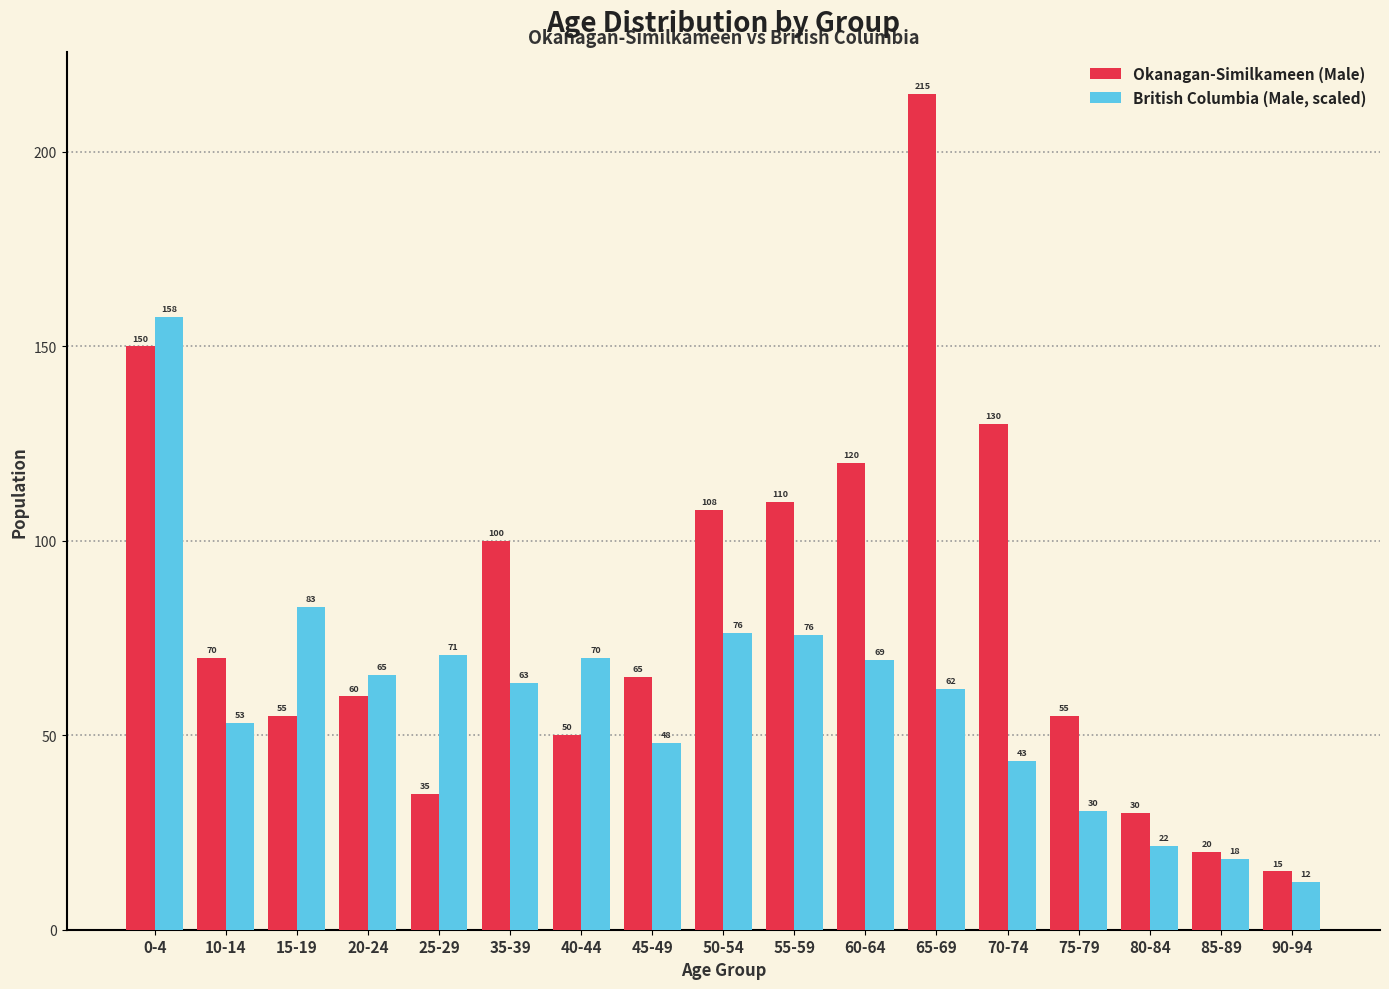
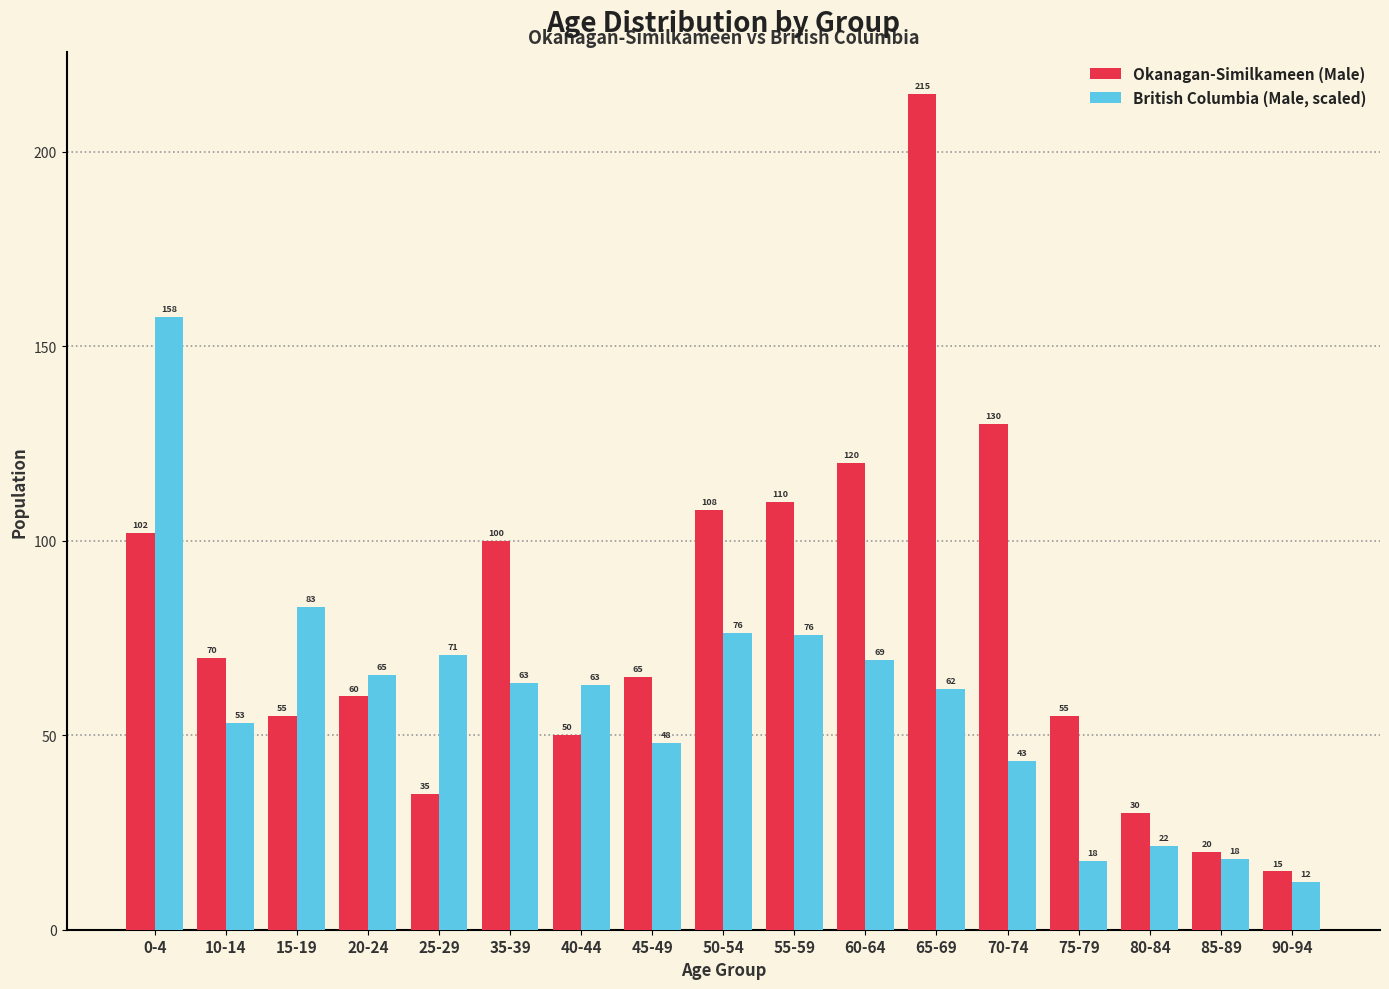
  {
    "Okanagan-Similkameen (Male)": {
-     "0-4": 150,
+     "0-4": 102,
      "10-14": 70,
      "15-19": 55,
      "20-24": 60,
      "25-29": 35,
      "35-39": 100,
      "40-44": 50,
      "45-49": 65,
      "50-54": 108,
      "55-59": 110,
      "60-64": 120,
      "65-69": 215,
      "70-74": 130,
      "75-79": 55,
      "80-84": 30,
      "85-89": 20,
      "90-94": 15
    },
    "British Columbia (Male, scaled)": {
      "0-4": 158,
      "10-14": 53,
      "15-19": 83,
      "20-24": 65,
      "25-29": 71,
      "35-39": 63,
-     "40-44": 70,
+     "40-44": 63,
      "45-49": 48,
      "50-54": 76,
      "55-59": 76,
      "60-64": 69,
      "65-69": 62,
      "70-74": 43,
-     "75-79": 30,
+     "75-79": 18,
      "80-84": 22,
      "85-89": 18,
      "90-94": 12
    }
  }
